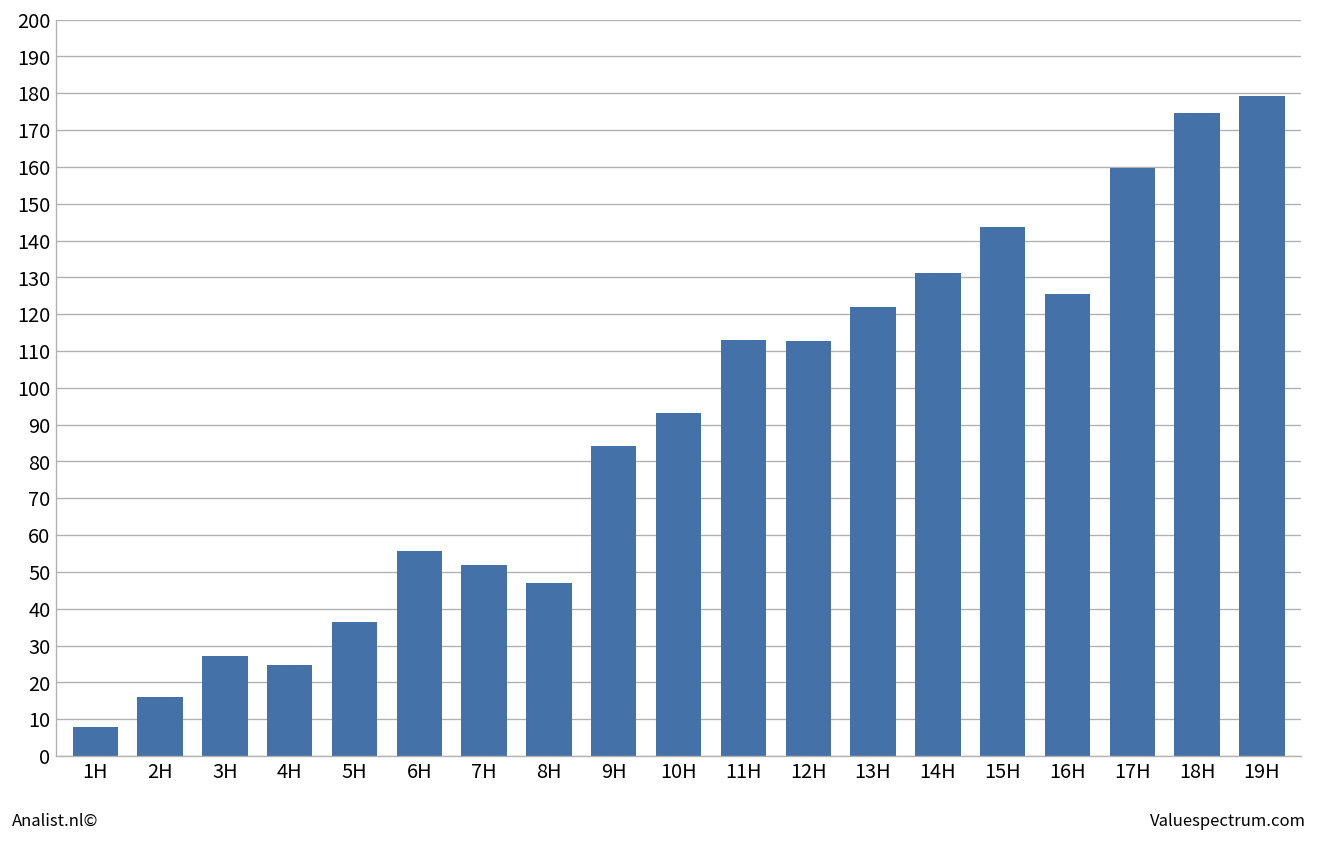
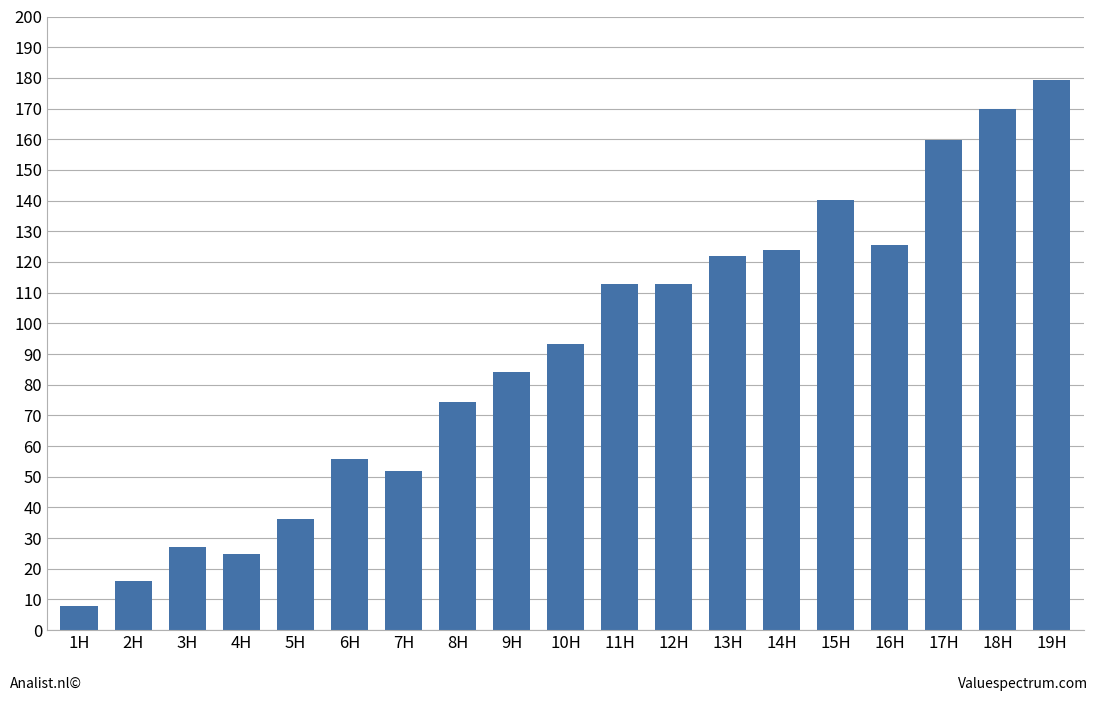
  {
    "1H": 8,
    "2H": 16,
    "3H": 27,
    "4H": 25,
    "5H": 36,
    "6H": 56,
    "7H": 52,
-   "8H": 47,
+   "8H": 74,
    "9H": 84,
    "10H": 93,
    "11H": 113,
    "12H": 113,
    "13H": 122,
-   "14H": 131,
-   "15H": 144,
+   "14H": 124,
+   "15H": 140,
    "16H": 126,
    "17H": 160,
-   "18H": 175,
+   "18H": 170,
    "19H": 179
  }
